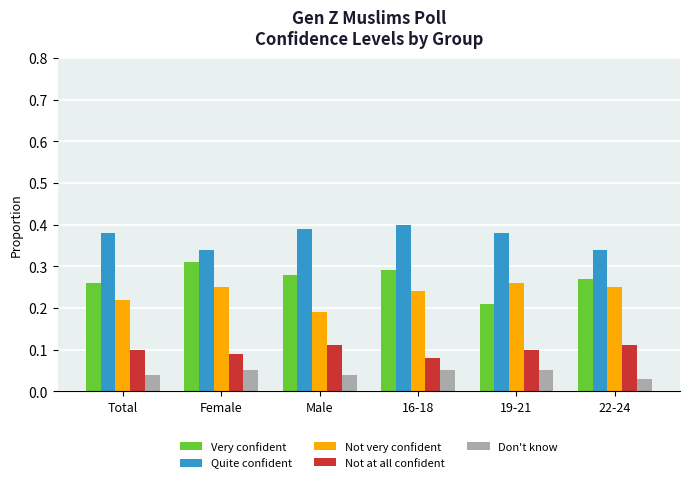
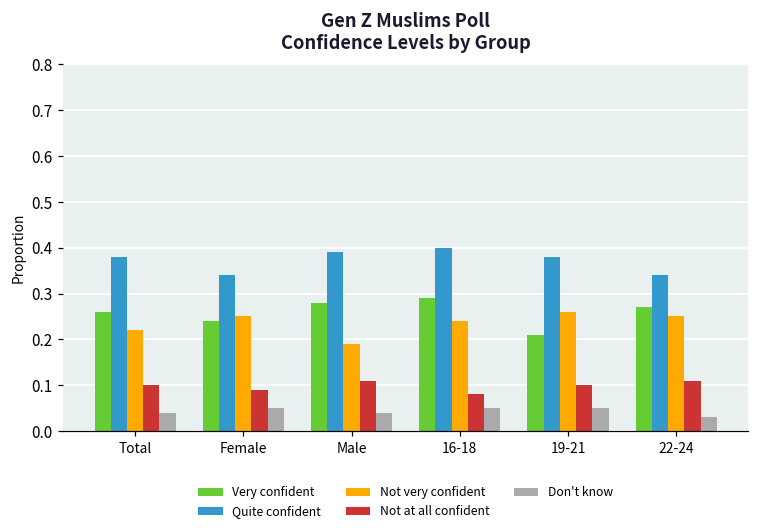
  {
    "Very confident": {
      "Total": 0.26,
-     "Female": 0.31,
+     "Female": 0.24,
      "Male": 0.28,
      "16-18": 0.29,
      "19-21": 0.21,
      "22-24": 0.27
    },
    "Quite confident": {
      "Total": 0.38,
      "Female": 0.34,
      "Male": 0.39,
      "16-18": 0.40,
      "19-21": 0.38,
      "22-24": 0.34
    },
    "Not very confident": {
      "Total": 0.22,
      "Female": 0.25,
      "Male": 0.19,
      "16-18": 0.24,
      "19-21": 0.26,
      "22-24": 0.25
    },
    "Not at all confident": {
      "Total": 0.10,
      "Female": 0.09,
      "Male": 0.11,
      "16-18": 0.08,
      "19-21": 0.10,
      "22-24": 0.11
    },
    "Don't know": {
      "Total": 0.04,
      "Female": 0.05,
      "Male": 0.04,
      "16-18": 0.05,
      "19-21": 0.05,
      "22-24": 0.03
    }
  }
